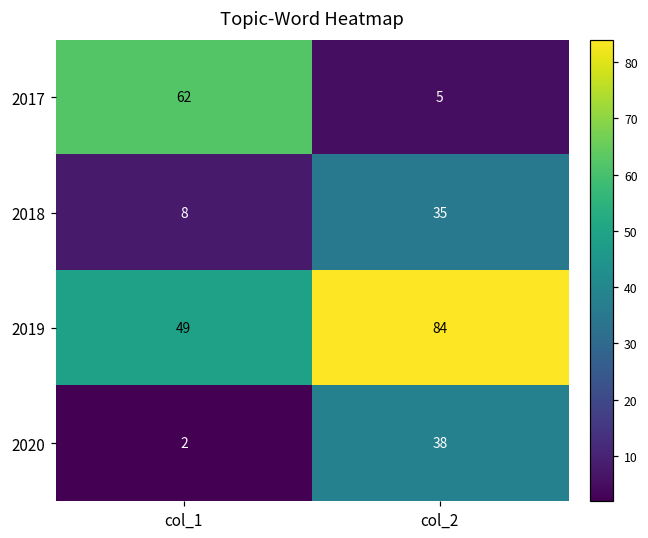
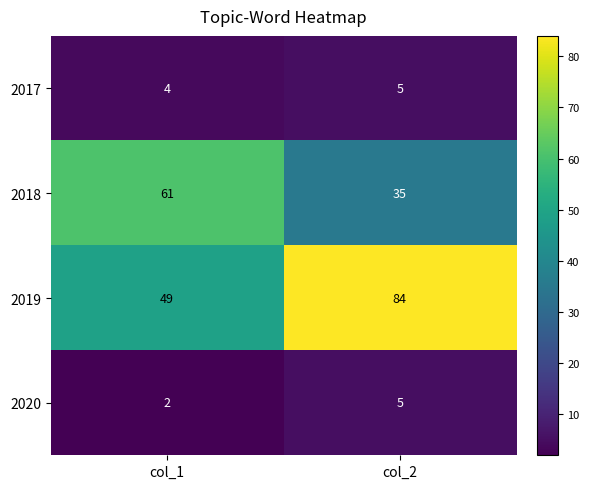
  {
    "2017": {
-     "col_1": 62,
+     "col_1": 4,
      "col_2": 5
    },
    "2018": {
-     "col_1": 8,
+     "col_1": 61,
      "col_2": 35
    },
    "2019": {
      "col_1": 49,
      "col_2": 84
    },
    "2020": {
      "col_1": 2,
-     "col_2": 38
+     "col_2": 5
    }
  }
